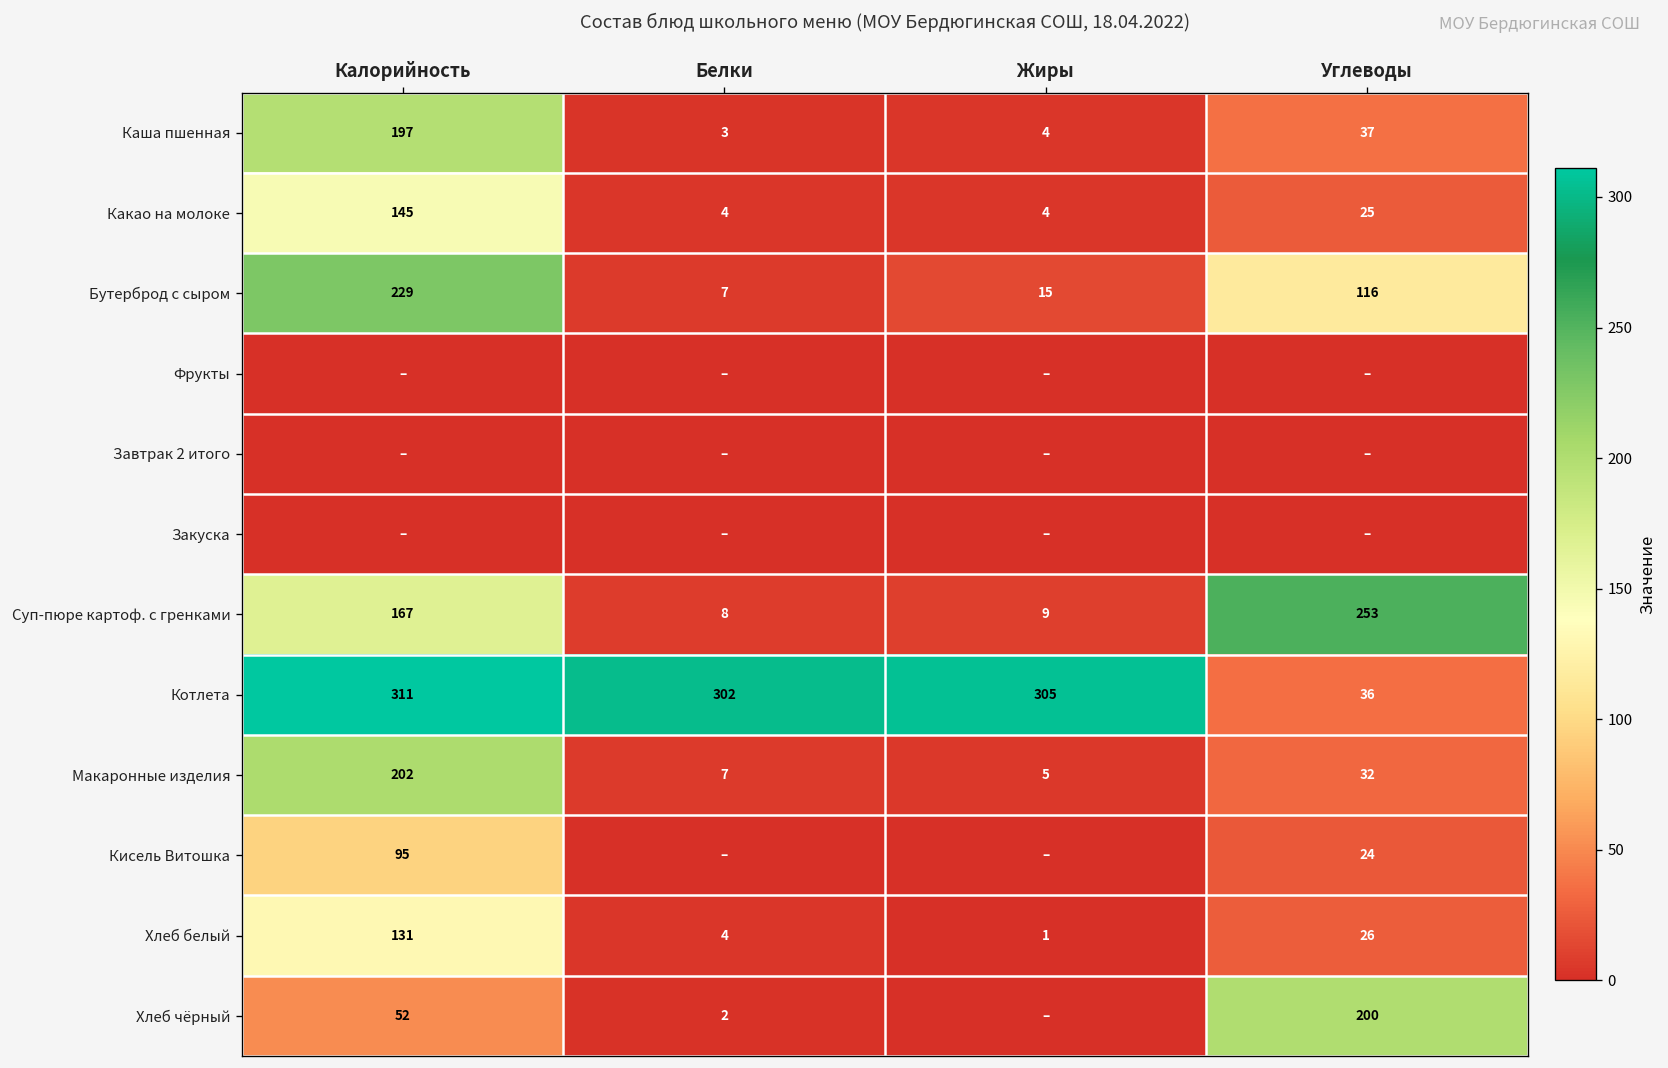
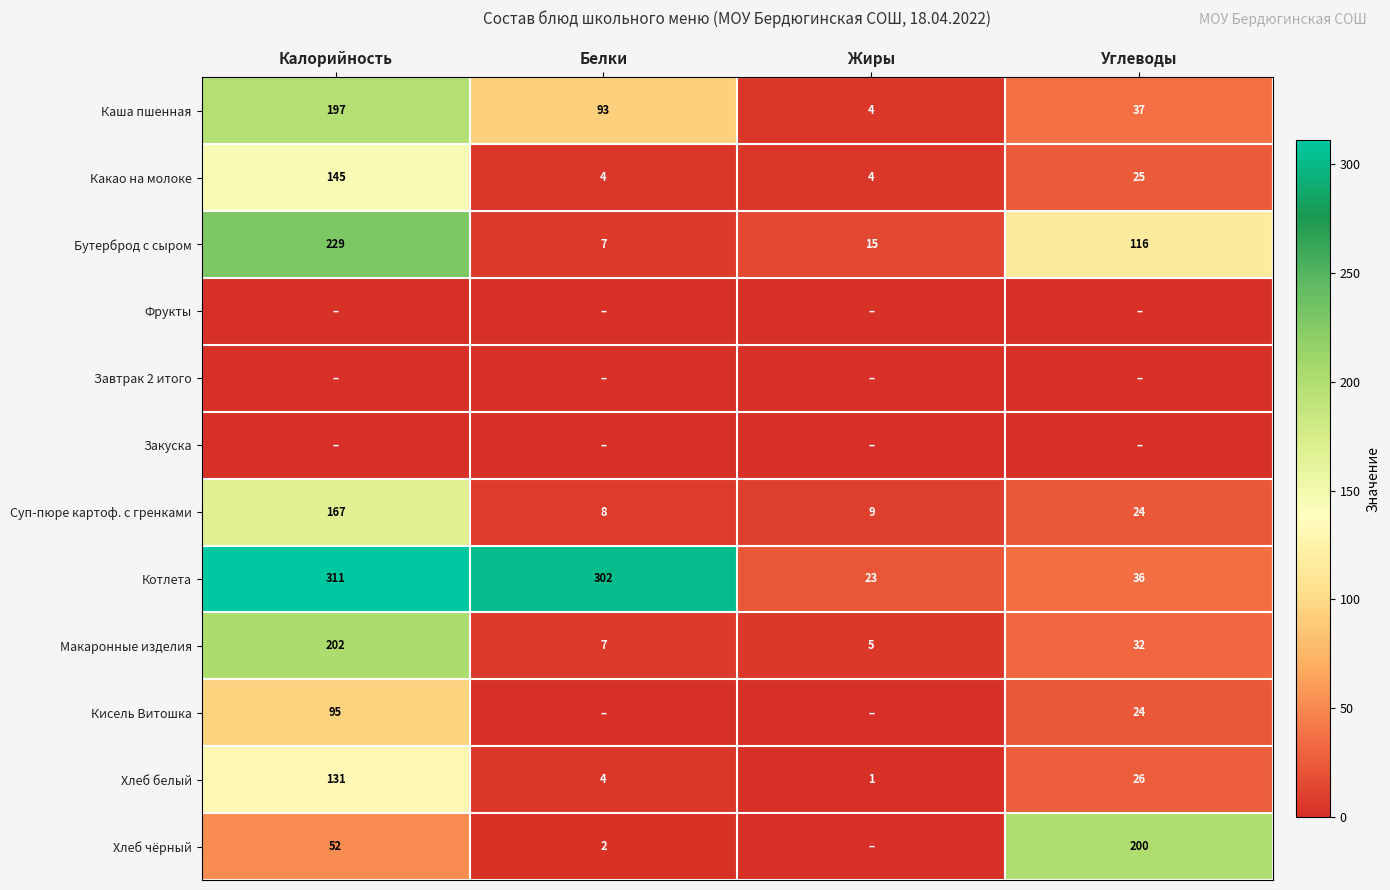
  {
    "Каша пшенная": {
      "Калорийность": 197,
-     "Белки": 3,
+     "Белки": 93,
      "Жиры": 4,
      "Углеводы": 37
    },
    "Какао на молоке": {
      "Калорийность": 145,
      "Белки": 4,
      "Жиры": 4,
      "Углеводы": 25
    },
    "Бутерброд с сыром": {
      "Калорийность": 229,
      "Белки": 7,
      "Жиры": 15,
      "Углеводы": 116
    },
    "Суп-пюре картоф. с гренками": {
      "Калорийность": 167,
      "Белки": 8,
      "Жиры": 9,
-     "Углеводы": 253
+     "Углеводы": 24
    },
    "Котлета": {
      "Калорийность": 311,
      "Белки": 302,
-     "Жиры": 305,
+     "Жиры": 23,
      "Углеводы": 36
    },
    "Макаронные изделия": {
      "Калорийность": 202,
      "Белки": 7,
      "Жиры": 5,
      "Углеводы": 32
    },
    "Кисель Витошка": {
      "Калорийность": 95,
      "Углеводы": 24
    },
    "Хлеб белый": {
      "Калорийность": 131,
      "Белки": 4,
      "Жиры": 1,
      "Углеводы": 26
    },
    "Хлеб чёрный": {
      "Калорийность": 52,
      "Белки": 2,
      "Углеводы": 200
    }
  }
